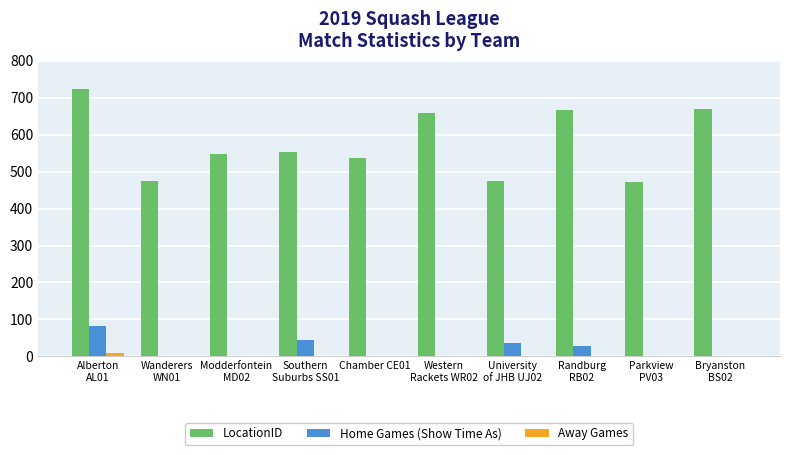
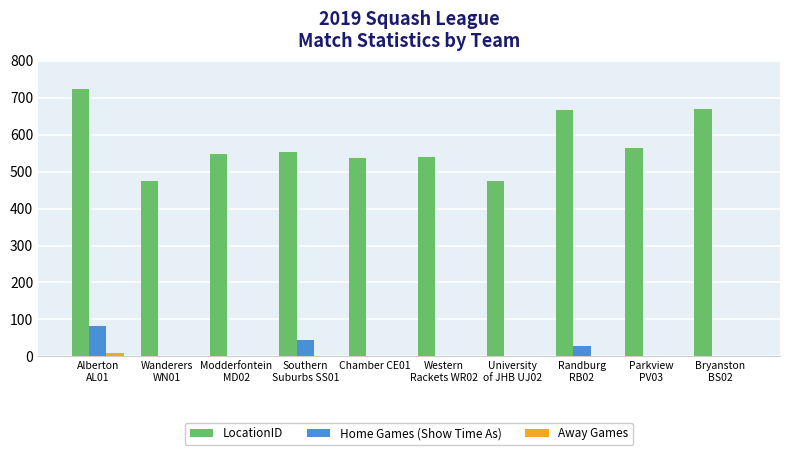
  {
    "LocationID": {
      "Alberton AL01": 730,
      "Wanderers WN01": 480,
      "Modderfontein MD02": 550,
      "Southern Suburbs SS01": 550,
      "Chamber CE01": 540,
-     "Western Rackets WR02": 660,
+     "Western Rackets WR02": 540,
      "University of JHB UJ02": 480,
      "Randburg RB02": 670,
-     "Parkview PV03": 470,
+     "Parkview PV03": 570,
      "Bryanston BS02": 670
    },
    "Home Games (Show Time As)": {
      "Alberton AL01": 80,
      "Southern Suburbs SS01": 50,
-     "University of JHB UJ02": 40,
+     "University of JHB UJ02": 0,
      "Randburg RB02": 30
    },
    "Away Games": {
      "Alberton AL01": 10
    }
  }
